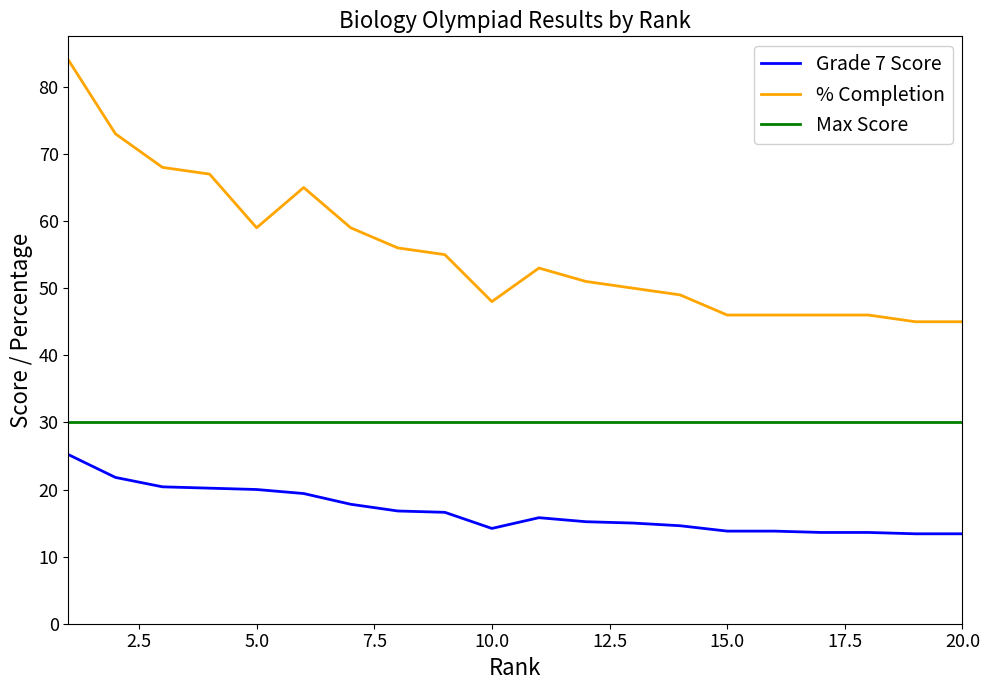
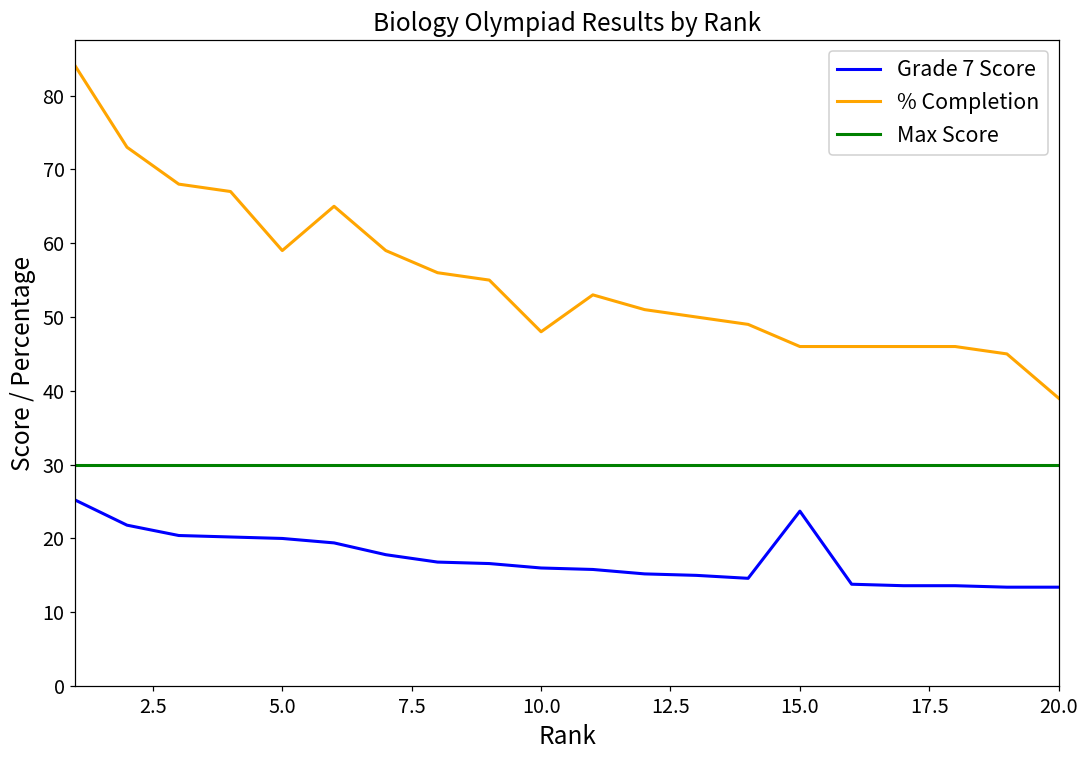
  {
    "Grade 7 Score": {
      "5.0": 20,
-     "10.0": 14,
-     "15.0": 14,
+     "10.0": 16,
+     "15.0": 24,
      "20.0": 13
    },
    "% Completion": {
      "5.0": 59,
      "10.0": 48,
      "15.0": 46,
-     "20.0": 45
+     "20.0": 39
    },
    "Max Score": {
      "5.0": 30,
      "10.0": 30,
      "15.0": 30,
      "20.0": 30
    }
  }
